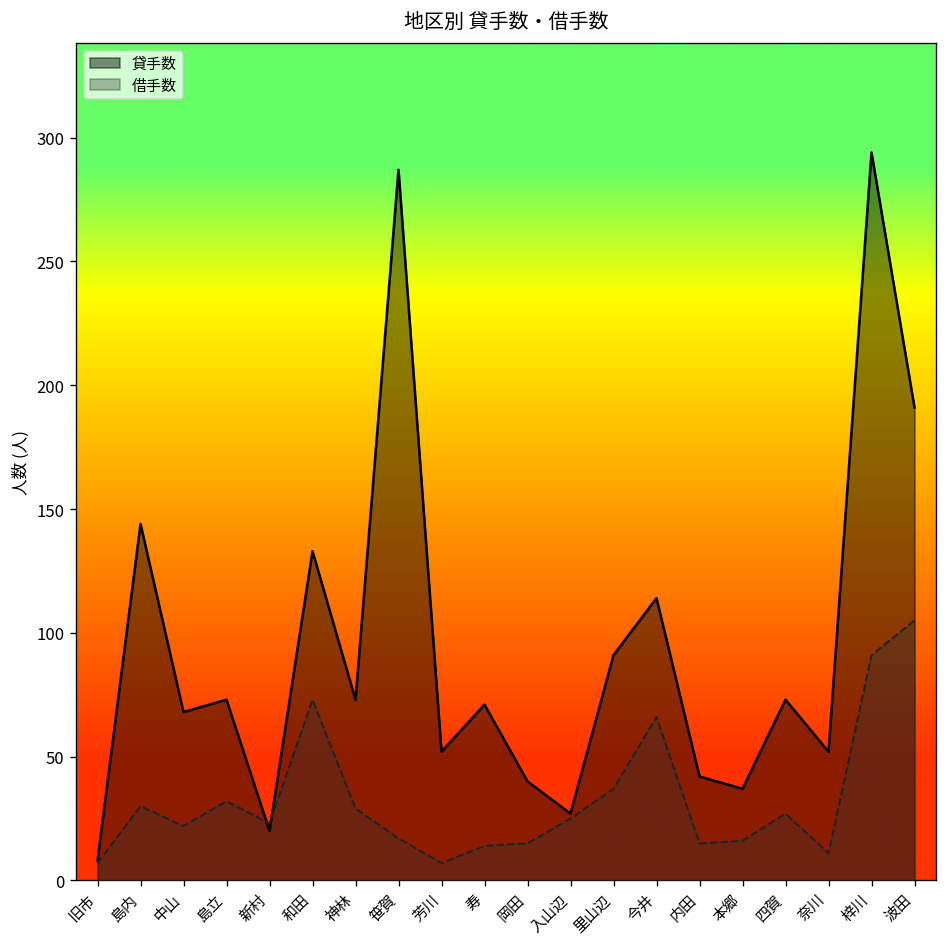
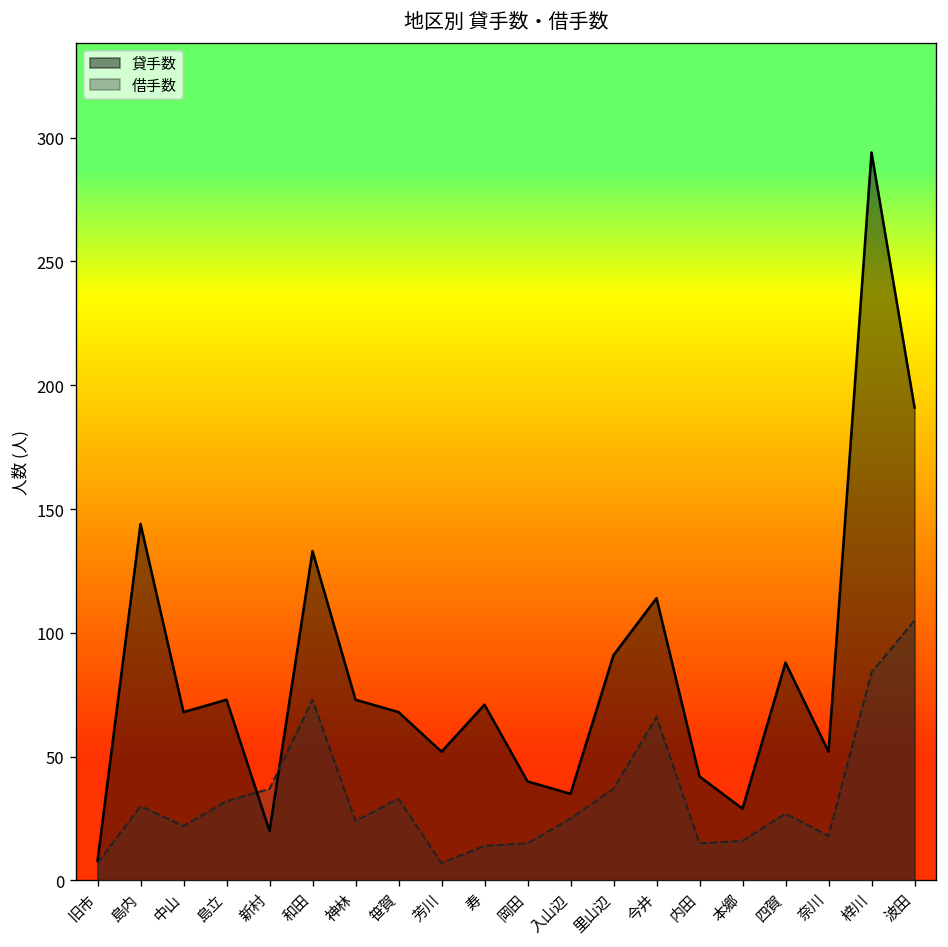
  {
    "貸手数": {
      "島内": 144,
      "中山": 68,
      "島立": 73,
      "新村": 20,
      "和田": 133,
      "神林": 73,
-     "笹賀": 287,
+     "笹賀": 68,
      "芳川": 52,
      "寿": 71,
      "岡田": 40,
-     "入山辺": 27,
+     "入山辺": 35,
      "里山辺": 91,
      "今井": 114,
      "内田": 42,
-     "本郷": 37,
-     "四賀": 73,
+     "本郷": 29,
+     "四賀": 88,
      "奈川": 52,
      "梓川": 294,
      "波田": 191
    },
    "借手数": {
      "島内": 30,
      "中山": 22,
      "島立": 32,
-     "新村": 23,
+     "新村": 37,
      "和田": 73,
-     "神林": 29,
-     "笹賀": 17,
+     "神林": 24,
+     "笹賀": 33,
      "芳川": 7,
      "寿": 14,
      "岡田": 15,
      "入山辺": 25,
      "里山辺": 37,
      "今井": 66,
      "内田": 15,
      "本郷": 16,
      "四賀": 27,
-     "奈川": 11,
-     "梓川": 91,
+     "奈川": 18,
+     "梓川": 84,
      "波田": 105
    }
  }
